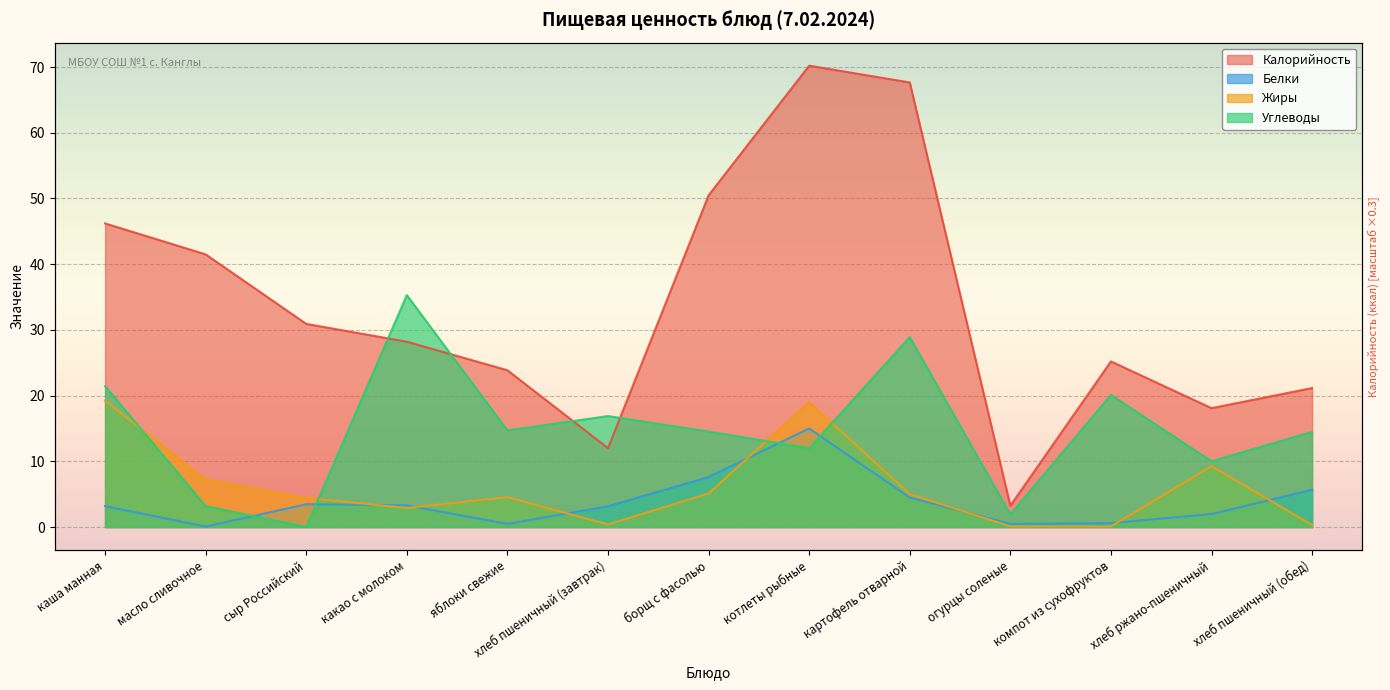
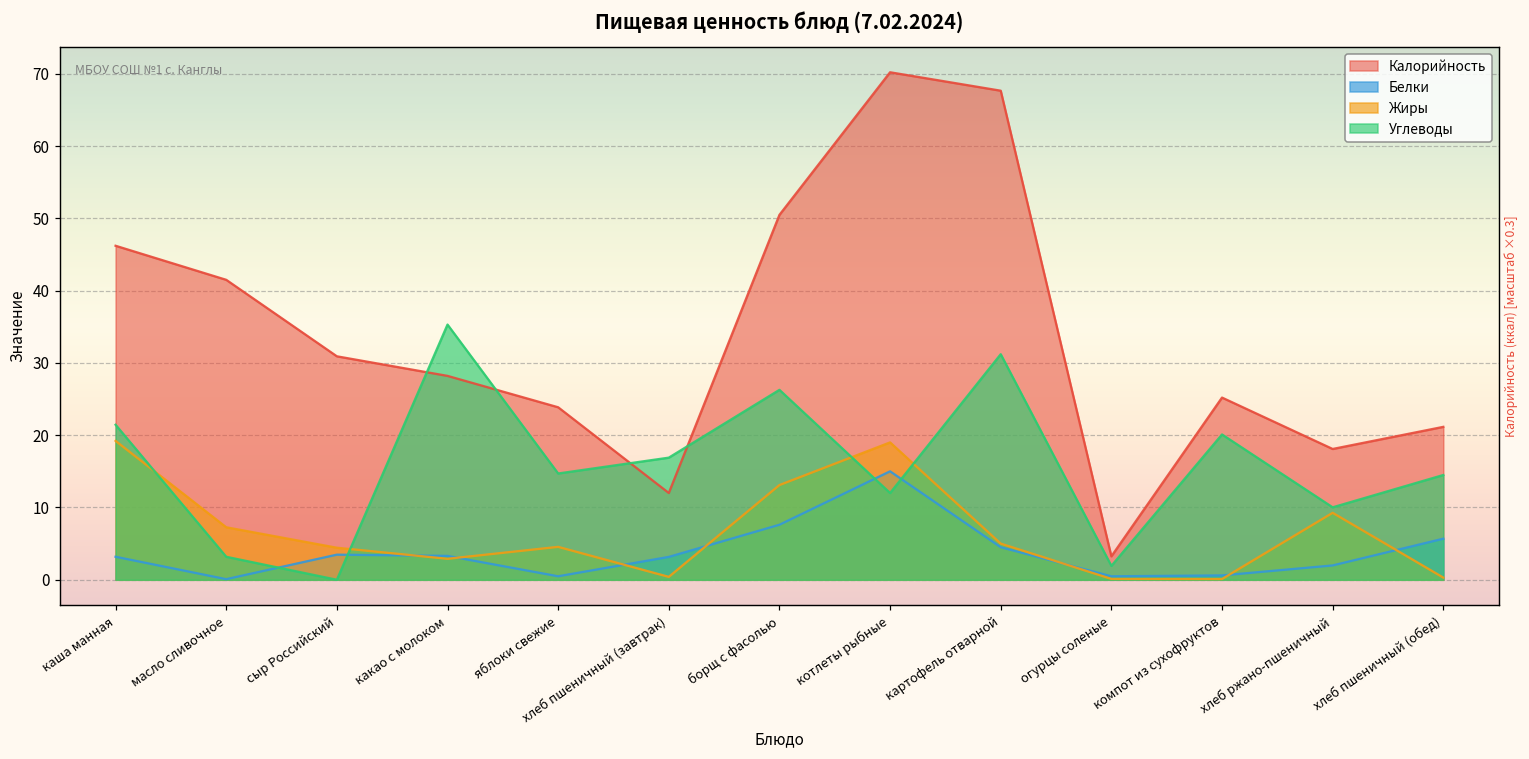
  {
    "Калорийность": {
      "каша манная": 46,
      "масло сливочное": 41,
      "сыр Российский": 31,
      "какао с молоком": 28,
      "яблоки свежие": 24,
      "хлеб пшеничный (завтрак)": 12,
      "борщ с фасолью": 50,
      "котлеты рыбные": 70,
      "картофель отварной": 68,
      "огурцы соленые": 3,
      "компот из сухофруктов": 25,
      "хлеб ржано-пшеничный": 18,
      "хлеб пшеничный (обед)": 21
    },
    "Белки": {
      "каша манная": 3,
      "масло сливочное": 0,
      "сыр Российский": 3,
      "какао с молоком": 3,
      "яблоки свежие": 0,
      "хлеб пшеничный (завтрак)": 3,
      "борщ с фасолью": 8,
      "котлеты рыбные": 15,
      "картофель отварной": 5,
      "компот из сухофруктов": 1,
      "хлеб ржано-пшеничный": 2,
      "хлеб пшеничный (обед)": 6
    },
    "Жиры": {
      "каша манная": 19,
      "масло сливочное": 7,
      "сыр Российский": 4,
      "какао с молоком": 3,
      "яблоки свежие": 5,
      "хлеб пшеничный (завтрак)": 0,
-     "борщ с фасолью": 5,
+     "борщ с фасолью": 13,
      "котлеты рыбные": 19,
      "картофель отварной": 5,
      "компот из сухофруктов": 0,
      "хлеб ржано-пшеничный": 9,
      "хлеб пшеничный (обед)": 0
    },
    "Углеводы": {
      "каша манная": 21,
      "масло сливочное": 3,
      "сыр Российский": 0,
      "какао с молоком": 35,
      "яблоки свежие": 15,
      "хлеб пшеничный (завтрак)": 17,
-     "борщ с фасолью": 15,
+     "борщ с фасолью": 26,
      "котлеты рыбные": 12,
-     "картофель отварной": 29,
+     "картофель отварной": 31,
      "огурцы соленые": 2,
      "компот из сухофруктов": 20,
      "хлеб ржано-пшеничный": 10,
      "хлеб пшеничный (обед)": 14
    }
  }
